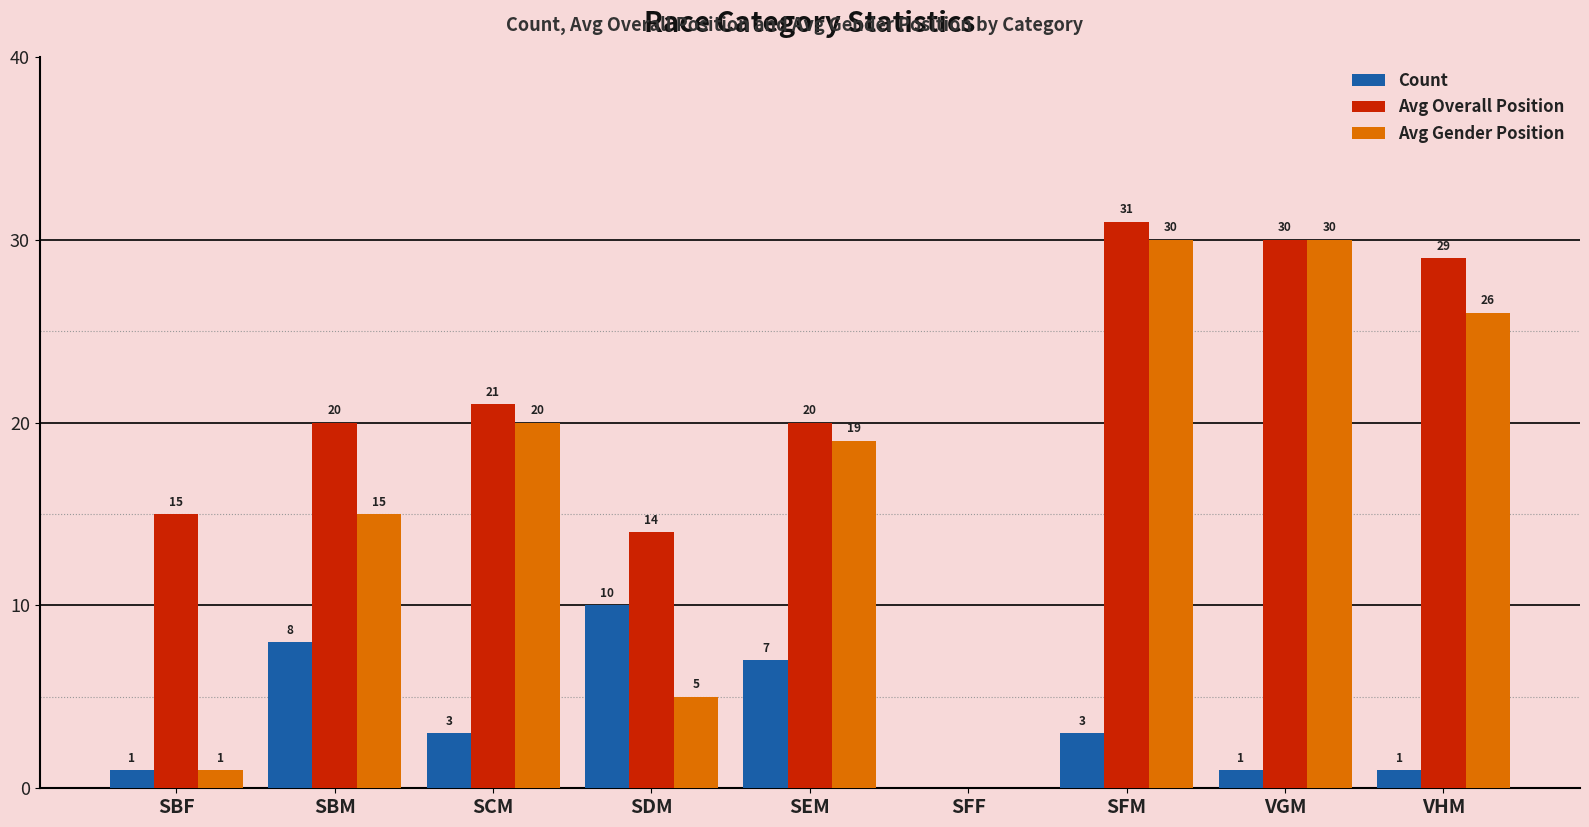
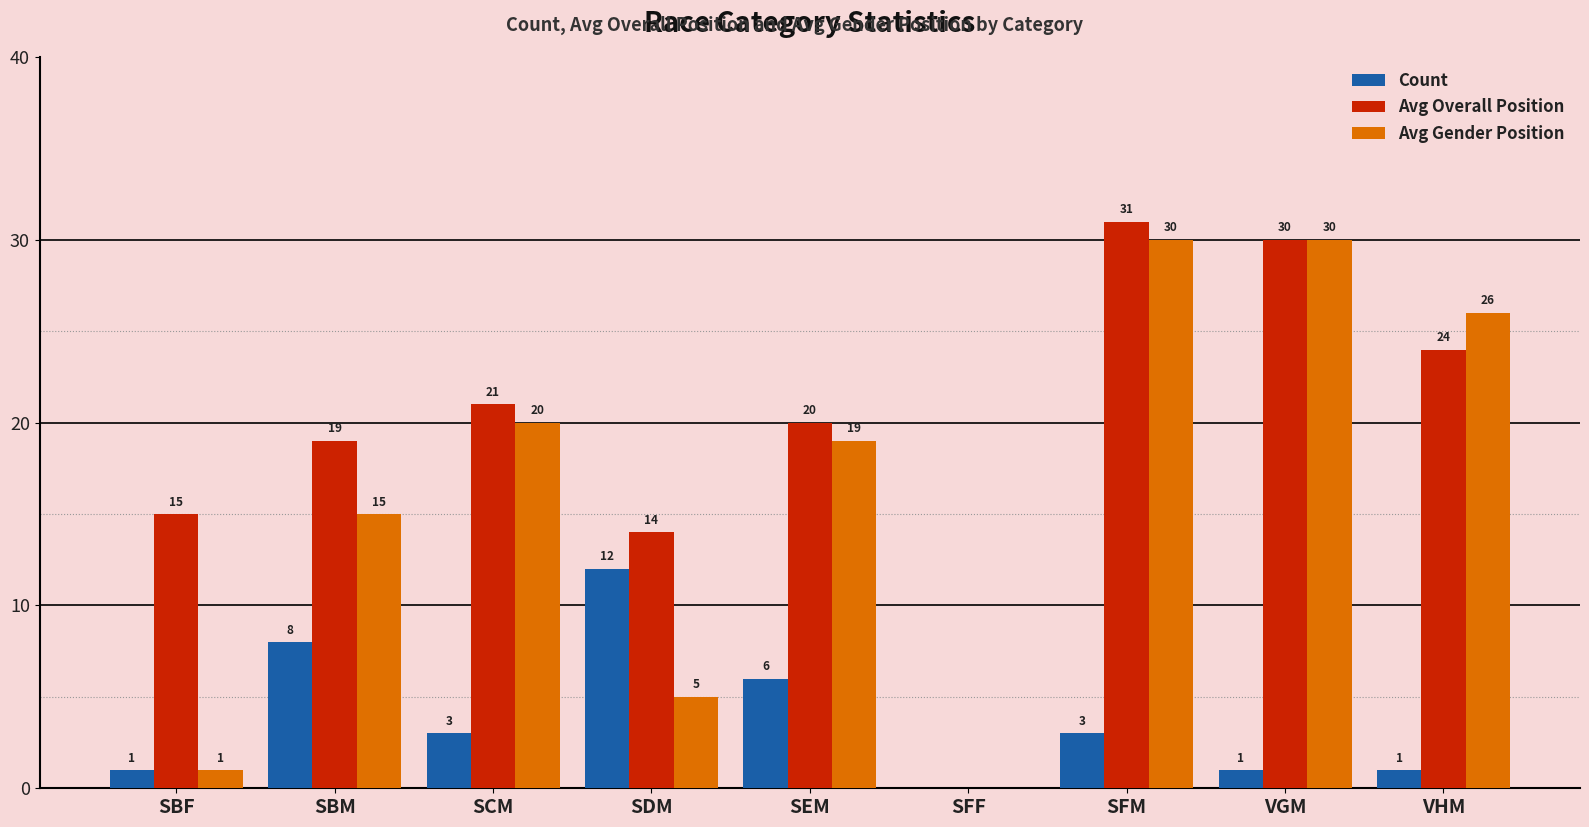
  {
    "Count": {
      "SBF": 1,
      "SBM": 8,
      "SCM": 3,
-     "SDM": 10,
-     "SEM": 7,
+     "SDM": 12,
+     "SEM": 6,
      "SFM": 3,
      "VGM": 1,
      "VHM": 1
    },
    "Avg Overall Position": {
      "SBF": 15,
-     "SBM": 20,
+     "SBM": 19,
      "SCM": 21,
      "SDM": 14,
      "SEM": 20,
      "SFM": 31,
      "VGM": 30,
-     "VHM": 29
+     "VHM": 24
    },
    "Avg Gender Position": {
      "SBF": 1,
      "SBM": 15,
      "SCM": 20,
      "SDM": 5,
      "SEM": 19,
      "SFM": 30,
      "VGM": 30,
      "VHM": 26
    }
  }
